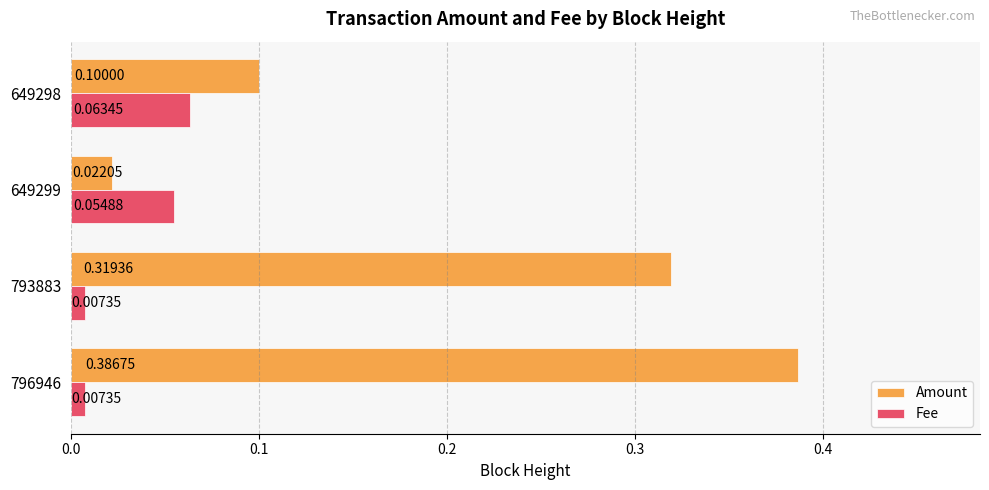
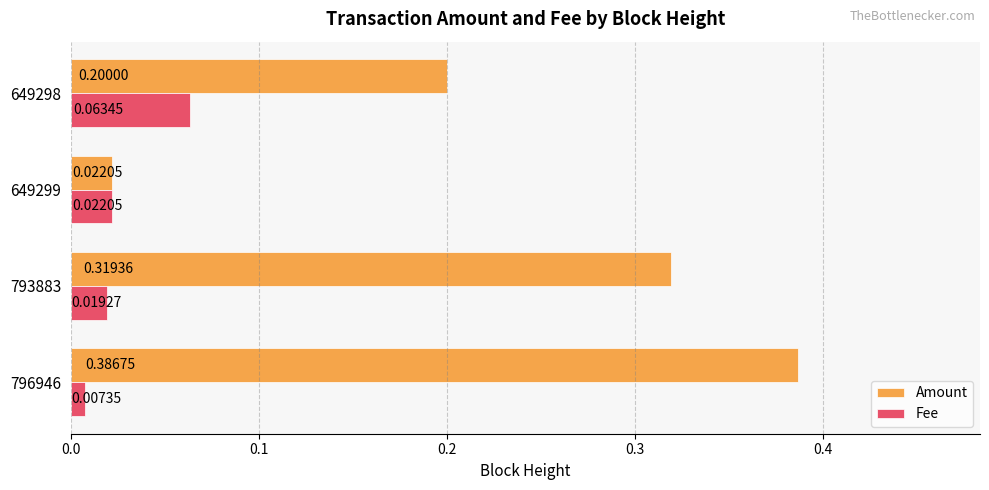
  {
    "Amount": {
-     "649298": 0.10000,
+     "649298": 0.20000,
      "649299": 0.02205,
      "793883": 0.31936,
      "796946": 0.38675
    },
    "Fee": {
      "649298": 0.06345,
-     "649299": 0.05488,
-     "793883": 0.00735,
+     "649299": 0.02205,
+     "793883": 0.01927,
      "796946": 0.00735
    }
  }
